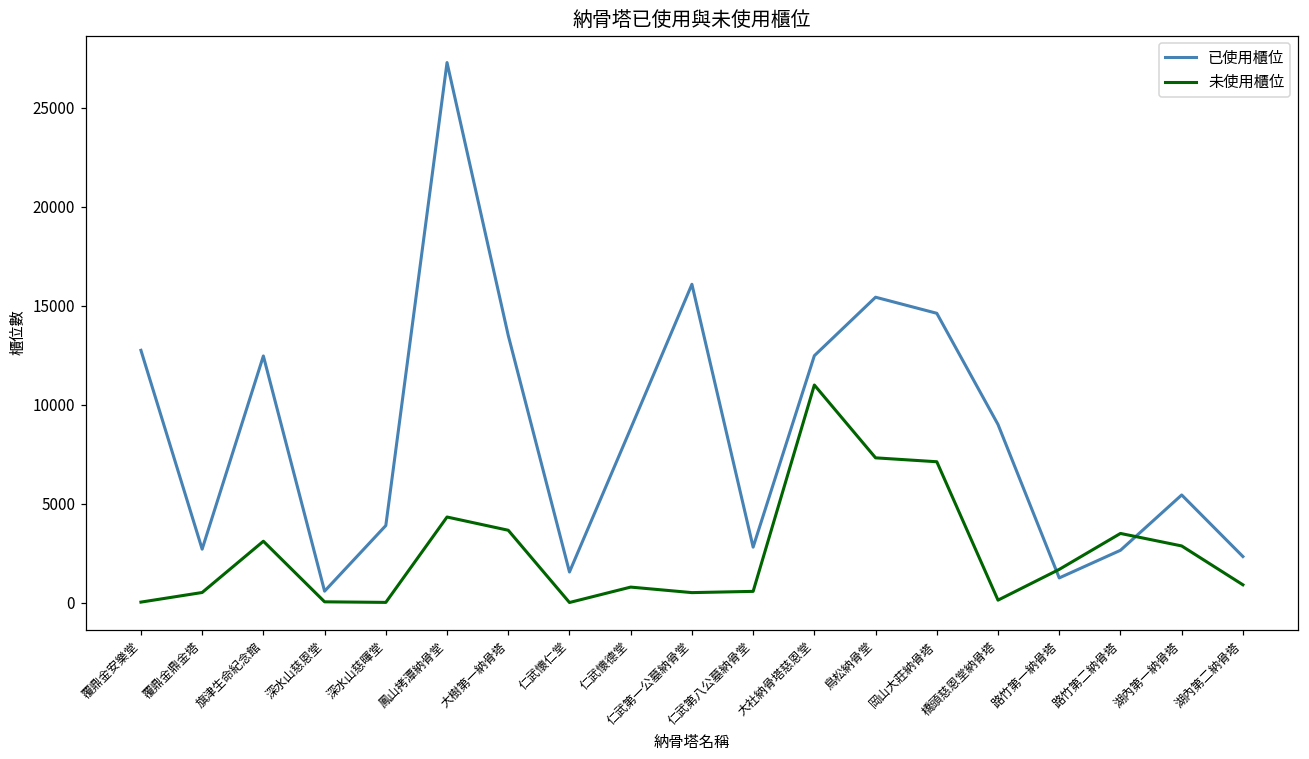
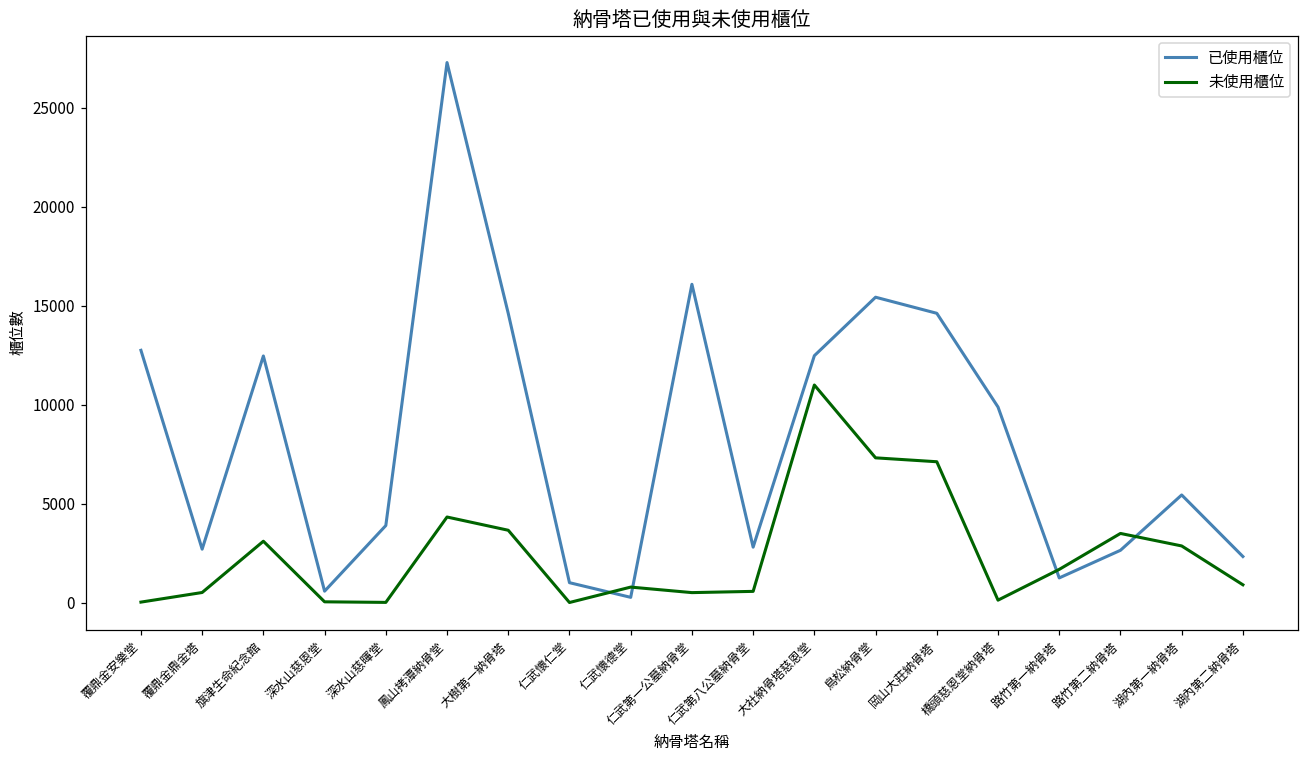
  {
    "已使用櫃位": {
      "覆鼎金安樂堂": 12800,
      "覆鼎金鼎金塔": 2700,
      "旗津生命紀念館": 12500,
      "深水山慈恩堂": 600,
      "深水山慈暉堂": 3900,
      "鳳山拷潭納骨堂": 27300,
-     "大樹第一納骨塔": 13500,
-     "仁武懷仁堂": 1500,
-     "仁武懷德堂": 8800,
+     "大樹第一納骨塔": 14600,
+     "仁武懷仁堂": 1000,
+     "仁武懷德堂": 300,
      "仁武第一公墓納骨堂": 16100,
      "仁武第八公墓納骨堂": 2800,
      "大社納骨塔慈恩堂": 12500,
      "鳥松納骨堂": 15400,
      "岡山大莊納骨塔": 14600,
-     "橋頭慈恩堂納骨塔": 9000,
+     "橋頭慈恩堂納骨塔": 9900,
      "路竹第一納骨塔": 1200,
      "路竹第二納骨塔": 2600,
      "湖內第一納骨塔": 5400,
      "湖內第二納骨塔": 2300
    },
    "未使用櫃位": {
      "覆鼎金安樂堂": 0,
      "覆鼎金鼎金塔": 500,
      "旗津生命紀念館": 3100,
      "深水山慈恩堂": 0,
      "深水山慈暉堂": 0,
      "鳳山拷潭納骨堂": 4300,
      "大樹第一納骨塔": 3700,
      "仁武懷仁堂": 0,
      "仁武懷德堂": 800,
      "仁武第一公墓納骨堂": 500,
      "仁武第八公墓納骨堂": 600,
      "大社納骨塔慈恩堂": 11000,
      "鳥松納骨堂": 7300,
      "岡山大莊納骨塔": 7100,
      "橋頭慈恩堂納骨塔": 100,
      "路竹第一納骨塔": 1700,
      "路竹第二納骨塔": 3500,
      "湖內第一納骨塔": 2900,
      "湖內第二納骨塔": 900
    }
  }
